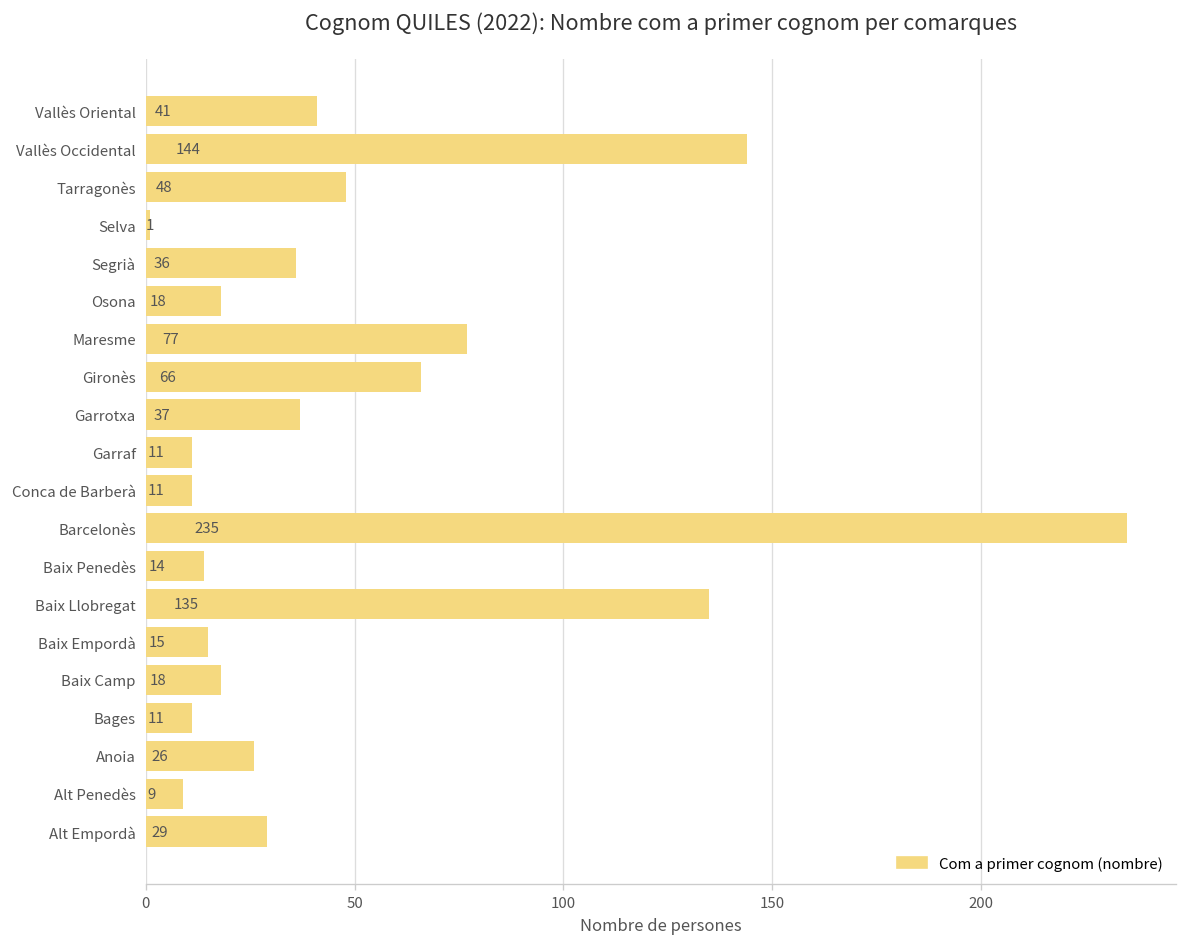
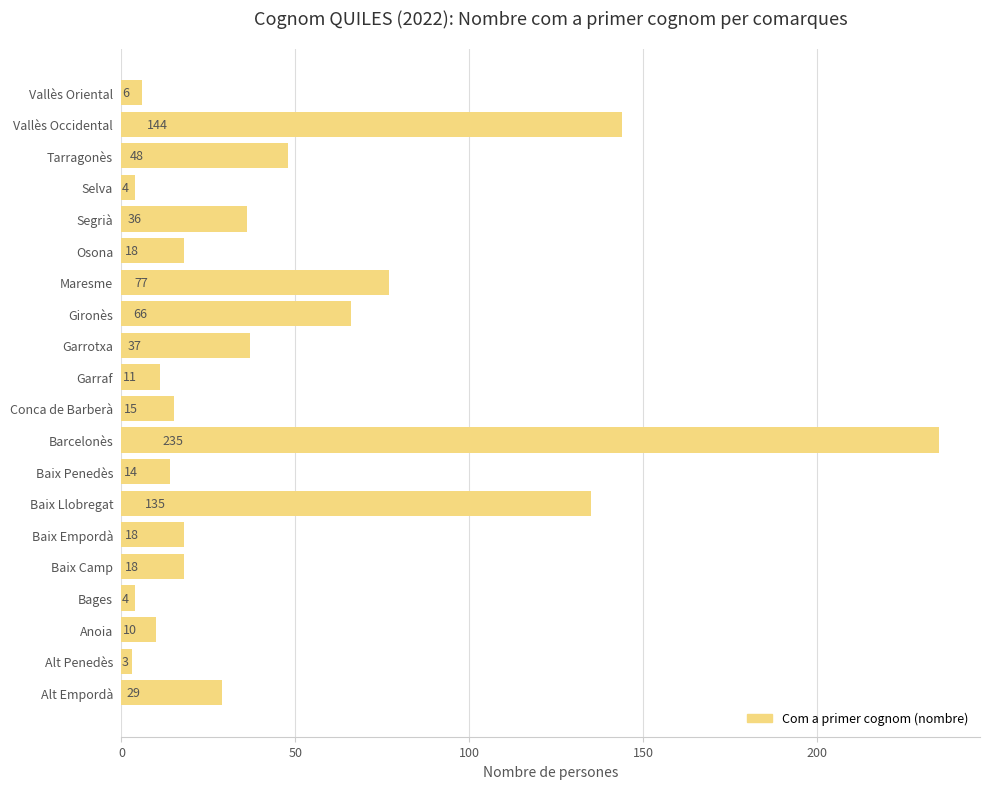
  {
-   "Vallès Oriental": 41,
+   "Vallès Oriental": 6,
    "Vallès Occidental": 144,
    "Tarragonès": 48,
-   "Selva": 1,
+   "Selva": 4,
    "Segrià": 36,
    "Osona": 18,
    "Maresme": 77,
    "Gironès": 66,
    "Garrotxa": 37,
    "Garraf": 11,
-   "Conca de Barberà": 11,
+   "Conca de Barberà": 15,
    "Barcelonès": 235,
    "Baix Penedès": 14,
    "Baix Llobregat": 135,
-   "Baix Empordà": 15,
+   "Baix Empordà": 18,
    "Baix Camp": 18,
-   "Bages": 11,
-   "Anoia": 26,
-   "Alt Penedès": 9,
+   "Bages": 4,
+   "Anoia": 10,
+   "Alt Penedès": 3,
    "Alt Empordà": 29
  }
